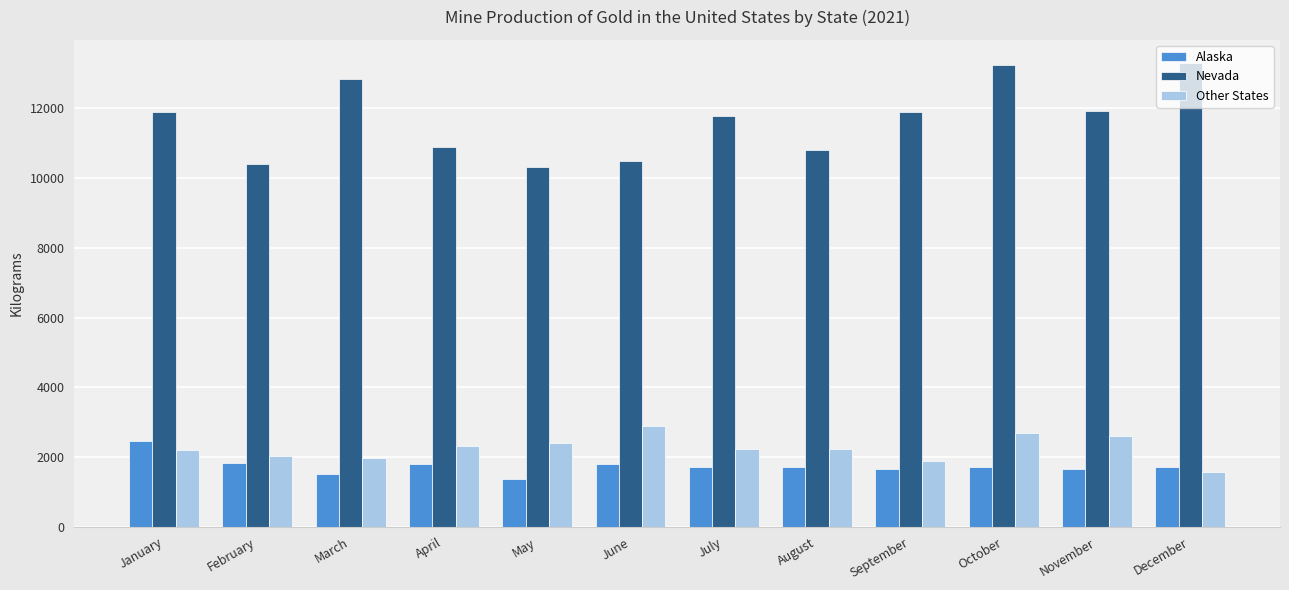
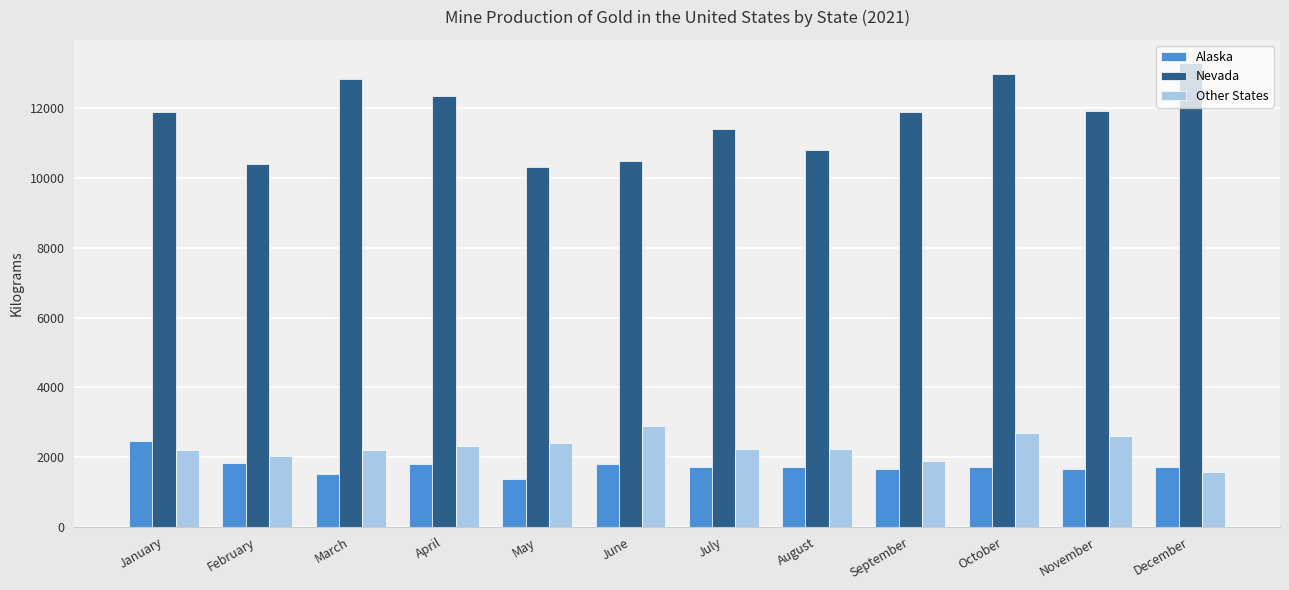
  {
    "Alaska": {
      "January": 2500,
      "February": 1800,
      "March": 1500,
      "April": 1800,
      "May": 1400,
      "June": 1800,
      "July": 1700,
      "August": 1700,
      "September": 1700,
      "October": 1700,
      "November": 1700,
      "December": 1700
    },
    "Nevada": {
      "January": 11900,
      "February": 10400,
      "March": 12800,
-     "April": 10900,
+     "April": 12300,
      "May": 10300,
      "June": 10500,
-     "July": 11800,
+     "July": 11400,
      "August": 10800,
      "September": 11900,
-     "October": 13200,
+     "October": 13000,
      "November": 11900
    },
    "Other States": {
      "January": 2200,
      "February": 2000,
-     "March": 2000,
+     "March": 2200,
      "April": 2300,
      "May": 2400,
      "June": 2900,
      "July": 2200,
      "August": 2200,
      "September": 1900,
      "October": 2700,
      "November": 2600,
      "December": 1600
    }
  }
